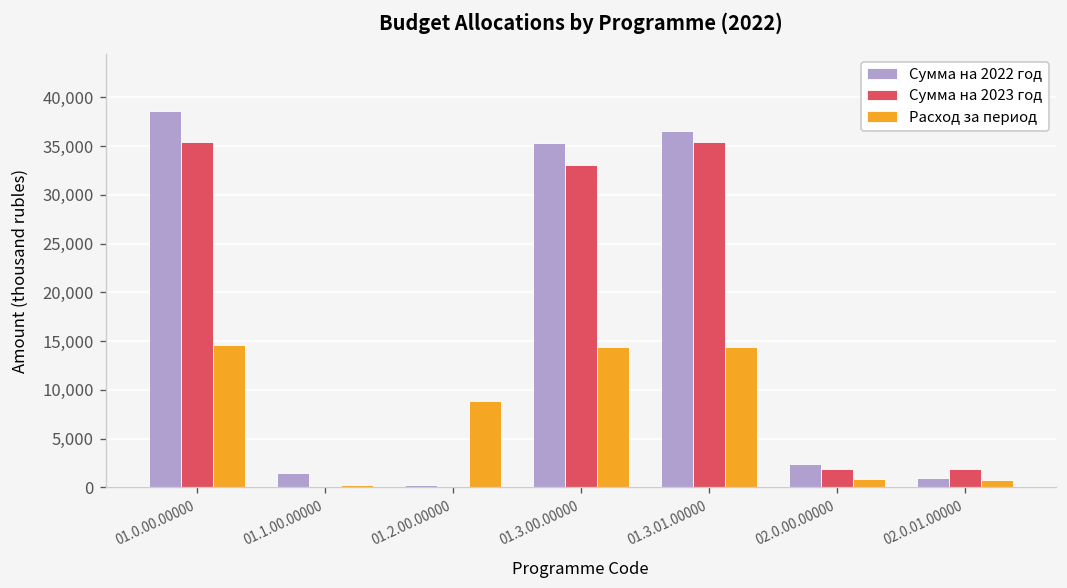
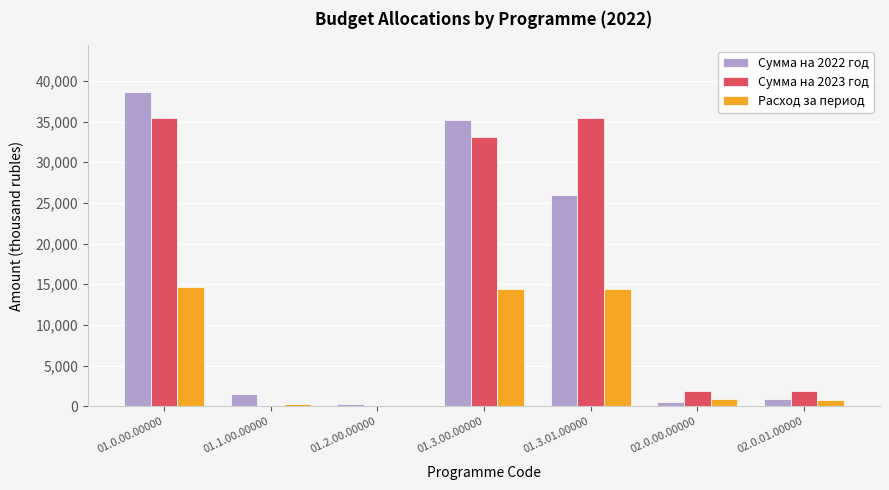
  {
    "Сумма на 2022 год": {
      "01.0.00.00000": "39,000",
      "01.1.00.00000": "2,000",
      "01.3.00.00000": "35,000",
-     "01.3.01.00000": "36,000",
-     "02.0.00.00000": "2,000",
+     "01.3.01.00000": "26,000",
+     "02.0.00.00000": "1,000",
      "02.0.01.00000": "1,000"
    },
    "Сумма на 2023 год": {
      "01.0.00.00000": "35,000",
      "01.1.00.00000": "0",
      "01.2.00.00000": "0",
      "01.3.00.00000": "33,000",
      "01.3.01.00000": "35,000",
      "02.0.00.00000": "2,000",
      "02.0.01.00000": "2,000"
    },
    "Расход за период": {
      "01.0.00.00000": "15,000",
-     "01.2.00.00000": "9,000",
+     "01.2.00.00000": "0",
      "01.3.00.00000": "14,000",
      "01.3.01.00000": "14,000",
      "02.0.00.00000": "1,000",
      "02.0.01.00000": "1,000"
    }
  }
